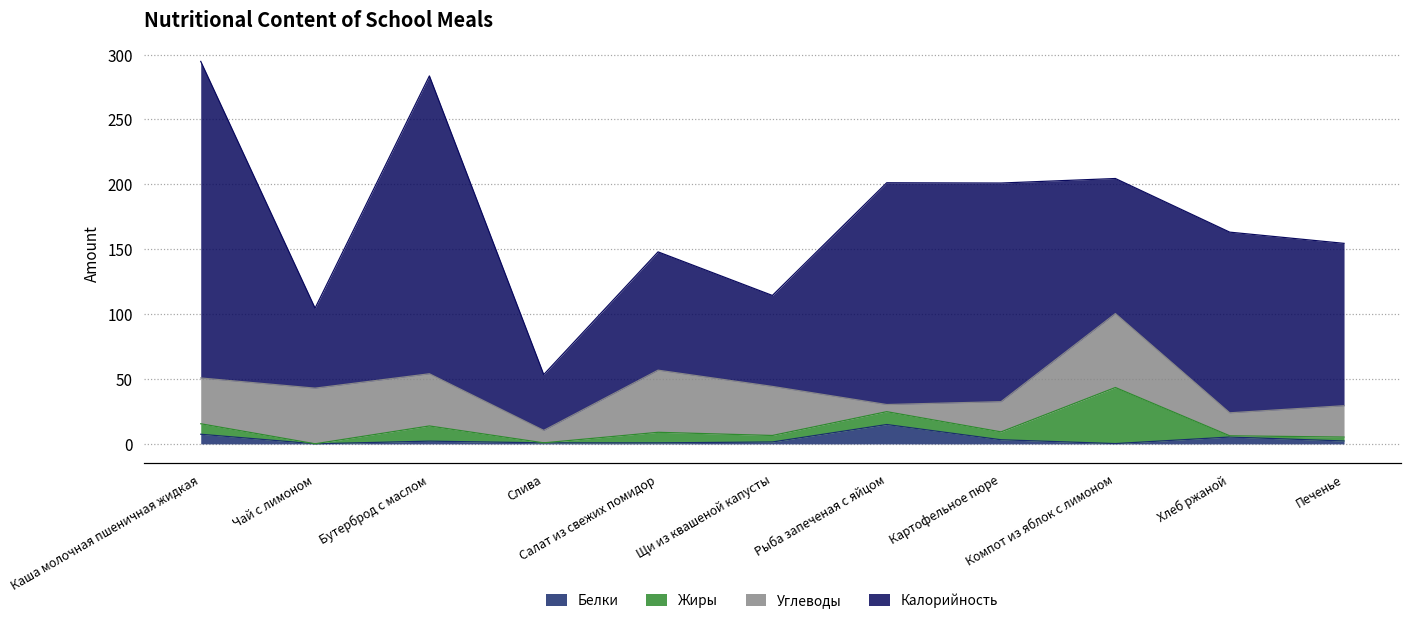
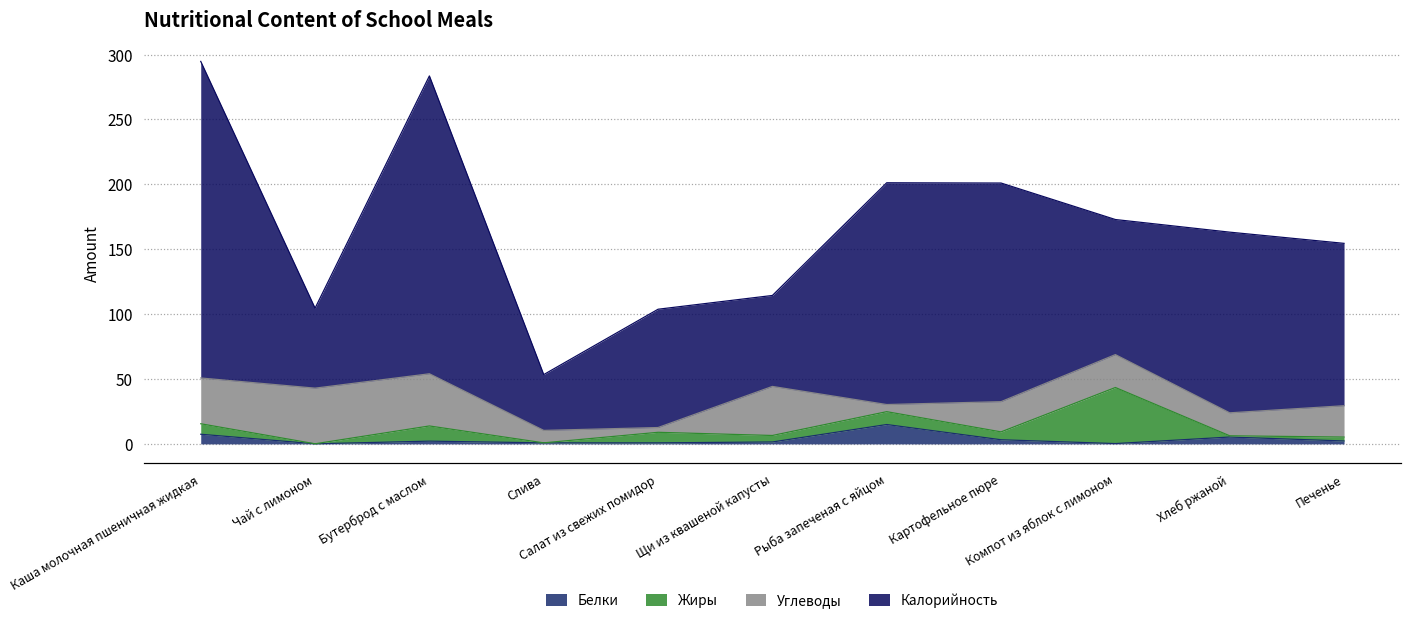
  {
    "Жиры": {
      "Каша молочная пшеничная жидкая": 8,
      "Бутерброд с маслом": 12,
      "Салат из свежих помидор": 8,
      "Щи из квашеной капусты": 5,
      "Рыба запеченая с яйцом": 10,
      "Картофельное пюре": 6,
      "Компот из яблок с лимоном": 43,
      "Печенье": 3
    },
    "Углеводы": {
      "Каша молочная пшеничная жидкая": 35,
      "Чай с лимоном": 43,
      "Бутерброд с маслом": 40,
      "Слива": 10,
-     "Салат из свежих помидор": 48,
+     "Салат из свежих помидор": 4,
      "Щи из квашеной капусты": 38,
      "Рыба запеченая с яйцом": 6,
      "Картофельное пюре": 23,
-     "Компот из яблок с лимоном": 57,
+     "Компот из яблок с лимоном": 25,
      "Хлеб ржаной": 18,
      "Печенье": 24
    }
  }
